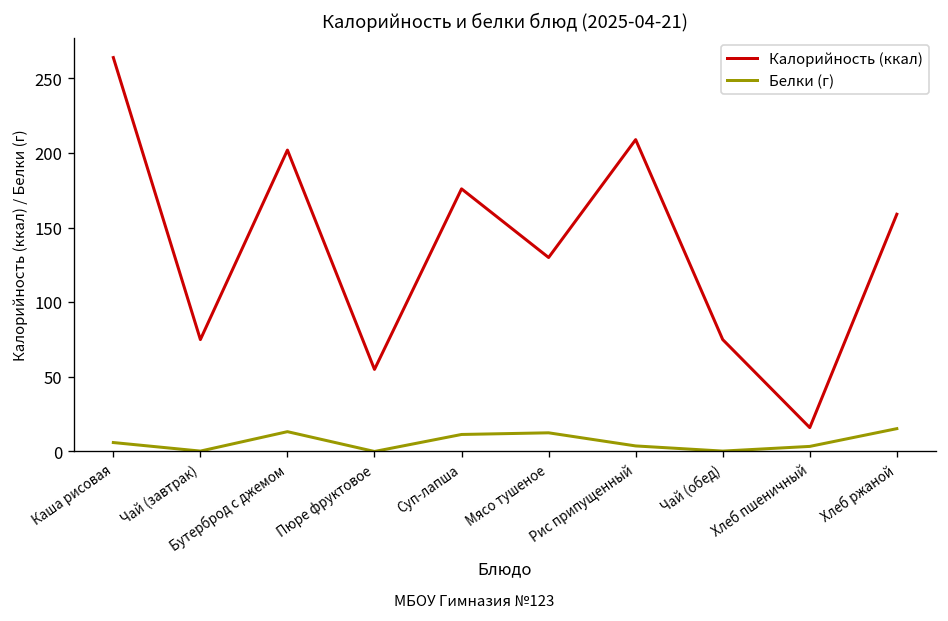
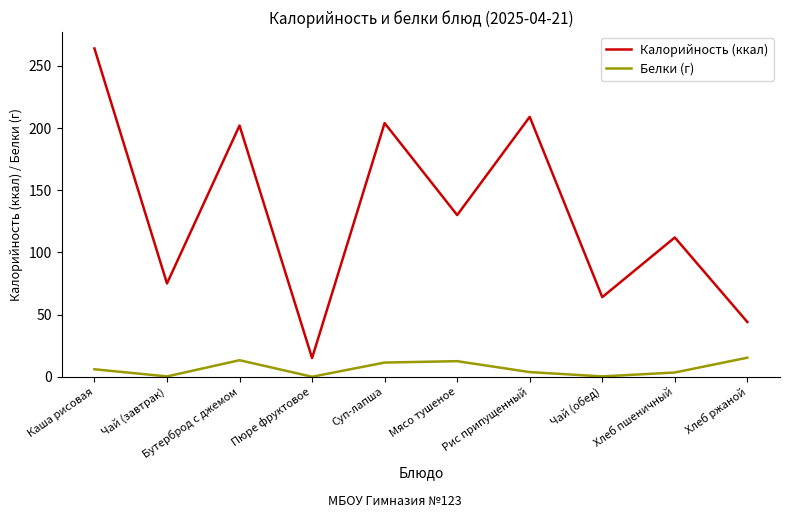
  {
    "Калорийность (ккал)": {
      "Каша рисовая": 264,
      "Чай (завтрак)": 75,
      "Бутерброд с джемом": 202,
-     "Пюре фруктовое": 55,
-     "Суп-лапша": 176,
+     "Пюре фруктовое": 15,
+     "Суп-лапша": 204,
      "Мясо тушеное": 130,
      "Рис припущенный": 209,
-     "Чай (обед)": 75,
-     "Хлеб пшеничный": 16,
-     "Хлеб ржаной": 159
+     "Чай (обед)": 64,
+     "Хлеб пшеничный": 112,
+     "Хлеб ржаной": 44
    },
    "Белки (г)": {
      "Каша рисовая": 6,
      "Чай (завтрак)": 0,
      "Бутерброд с джемом": 13,
      "Пюре фруктовое": 0,
      "Суп-лапша": 11,
      "Мясо тушеное": 13,
      "Рис припущенный": 4,
      "Чай (обед)": 0,
      "Хлеб пшеничный": 3,
      "Хлеб ржаной": 15
    }
  }
